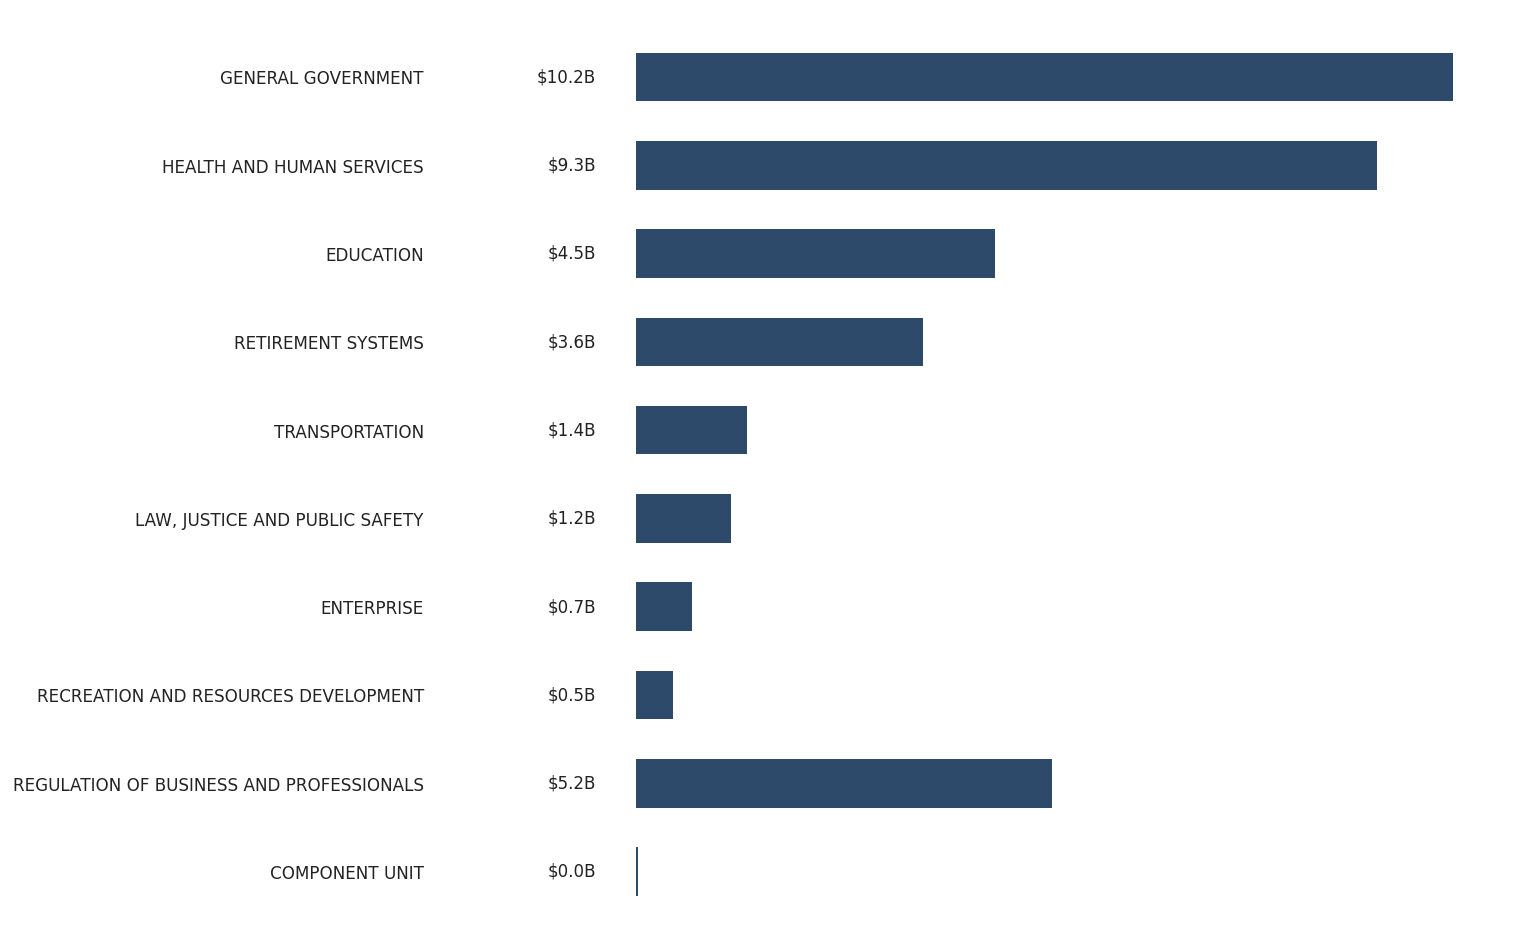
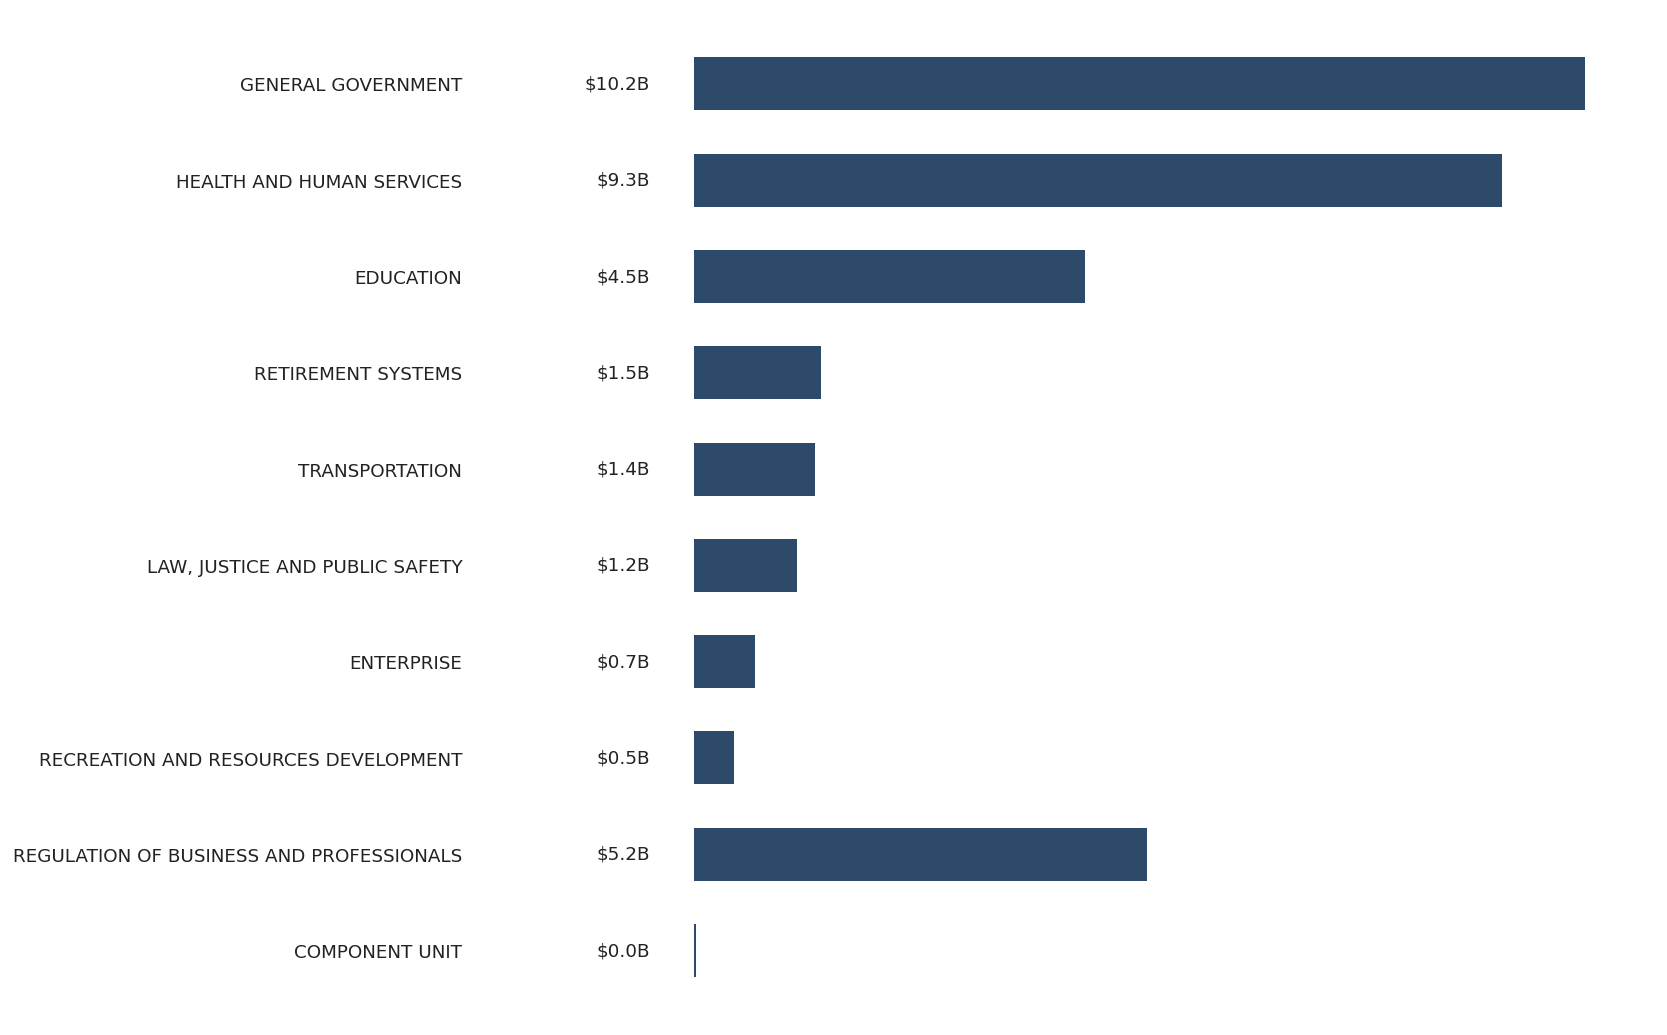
  {
-   "RETIREMENT SYSTEMS": "$3.6B"
+   "RETIREMENT SYSTEMS": "$1.5B"
  }
